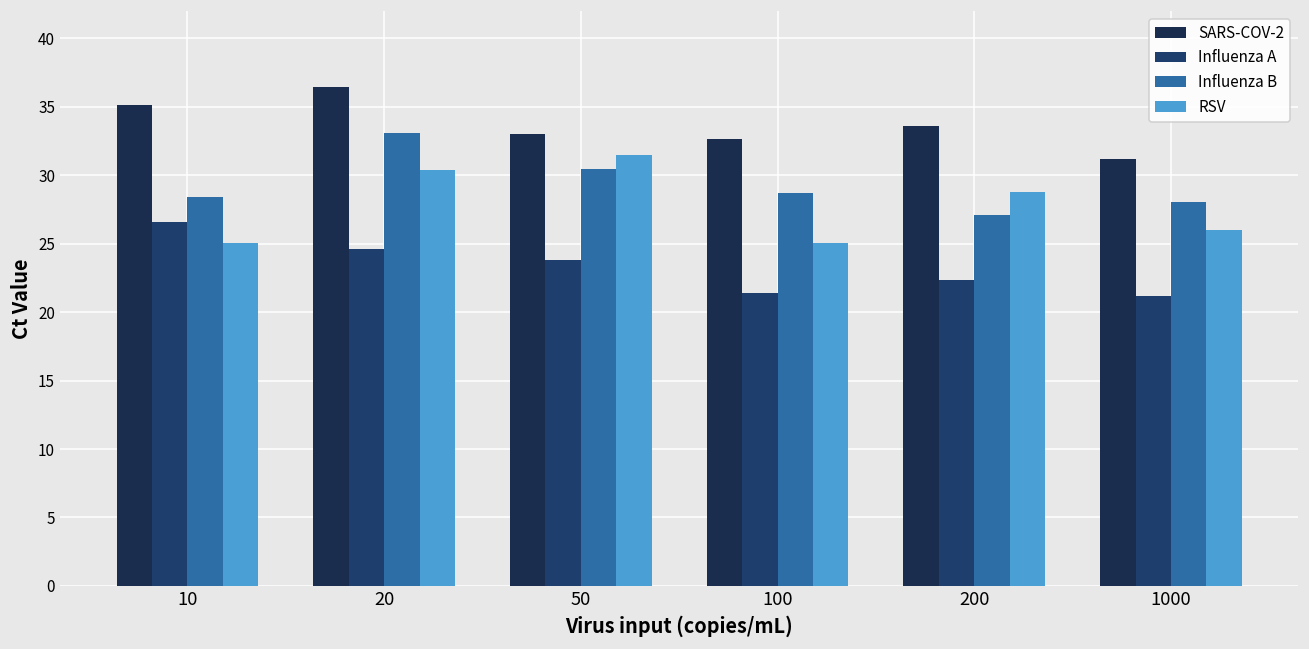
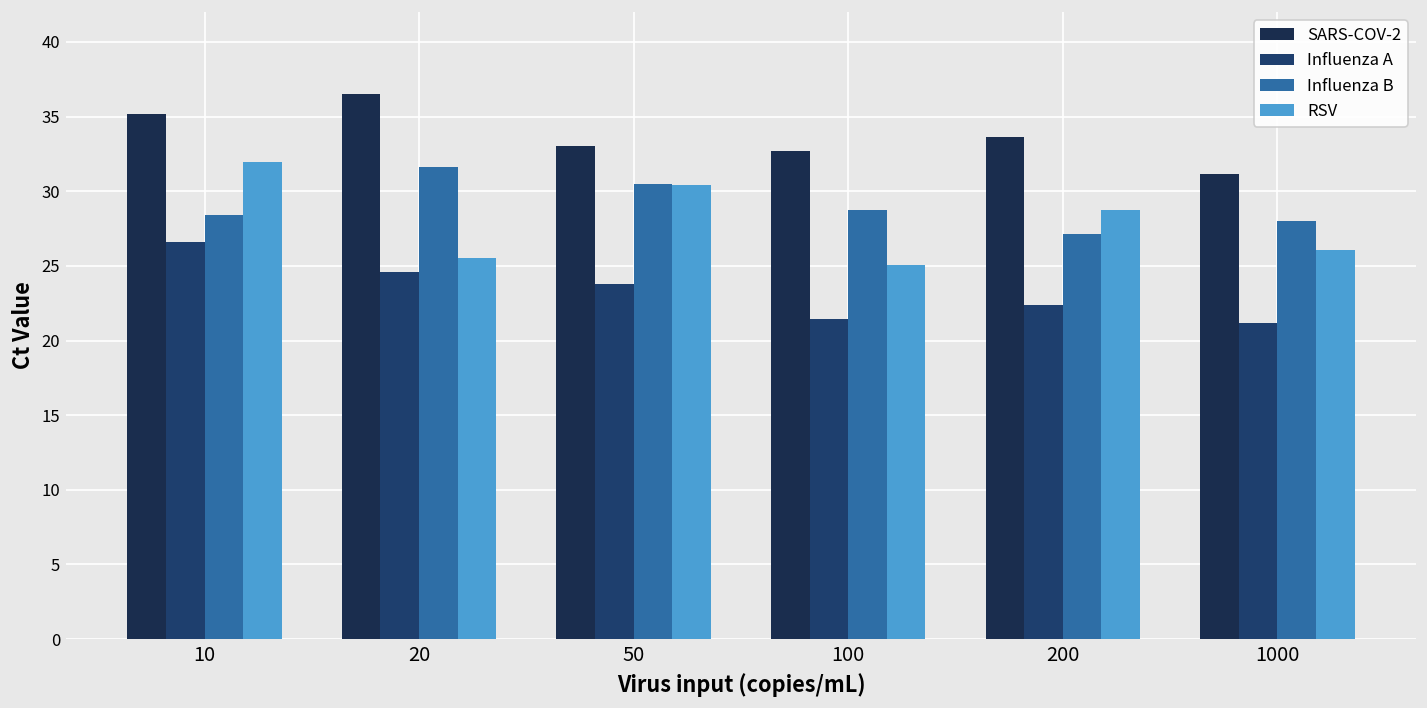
  {
    "Influenza B": {
      "10": 28.4,
-     "20": 33.1,
+     "20": 31.6,
      "50": 30.5,
      "100": 28.7,
      "200": 27.1,
      "1000": 28.0
    },
    "RSV": {
-     "10": 25.0,
-     "20": 30.4,
-     "50": 31.5,
+     "10": 31.9,
+     "20": 25.6,
+     "50": 30.4,
      "100": 25.0,
      "200": 28.8,
      "1000": 26.0
    }
  }
